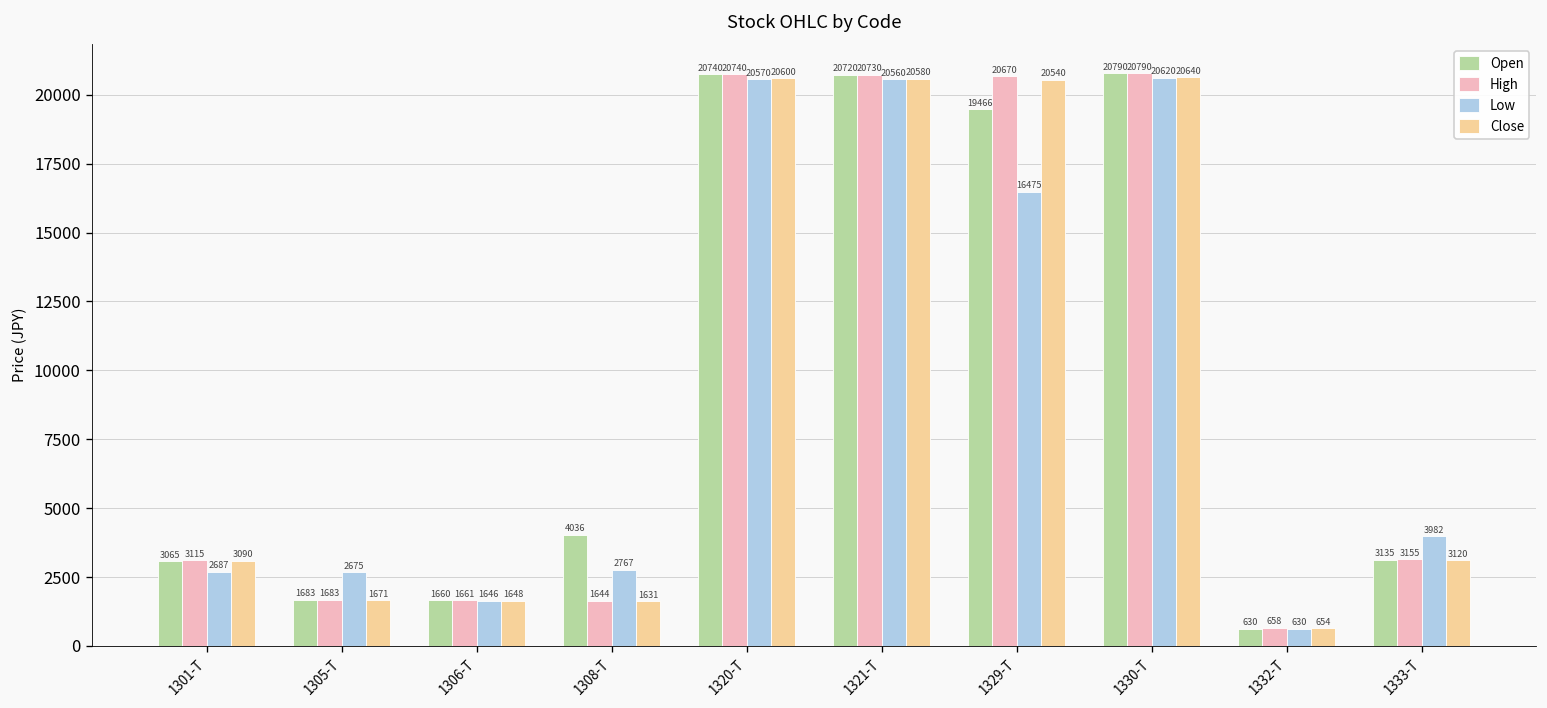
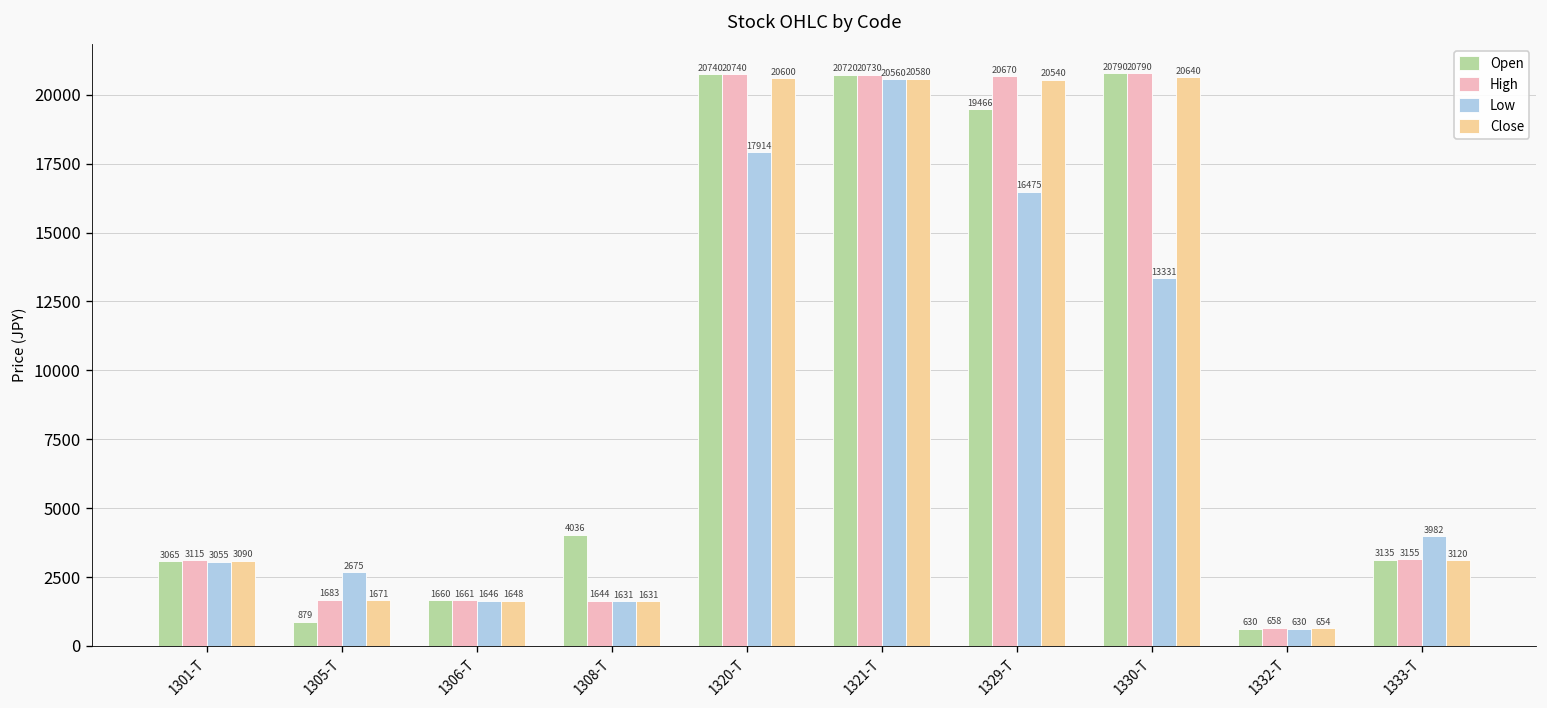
  {
    "Open": {
      "1301-T": 3065,
-     "1305-T": 1683,
+     "1305-T": 879,
      "1306-T": 1660,
      "1308-T": 4036,
      "1320-T": 20740,
      "1321-T": 20720,
      "1329-T": 19466,
      "1330-T": 20790,
      "1332-T": 630,
      "1333-T": 3135
    },
    "Low": {
-     "1301-T": 2687,
+     "1301-T": 3055,
      "1305-T": 2675,
      "1306-T": 1646,
-     "1308-T": 2767,
-     "1320-T": 20570,
+     "1308-T": 1631,
+     "1320-T": 17914,
      "1321-T": 20560,
      "1329-T": 16475,
-     "1330-T": 20620,
+     "1330-T": 13331,
      "1332-T": 630,
      "1333-T": 3982
    }
  }
